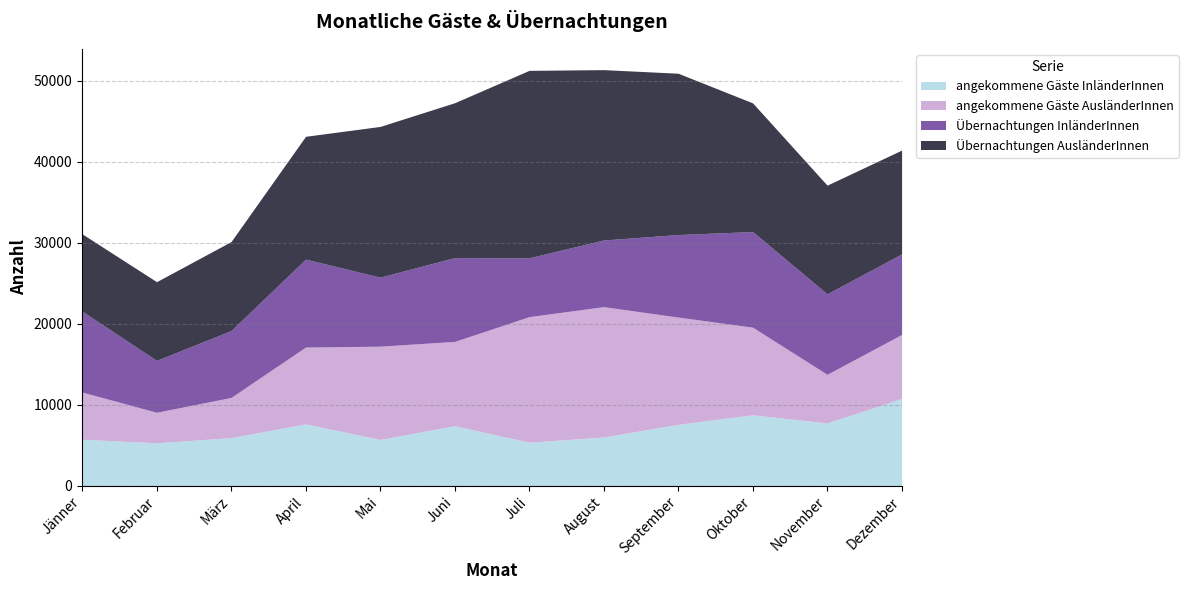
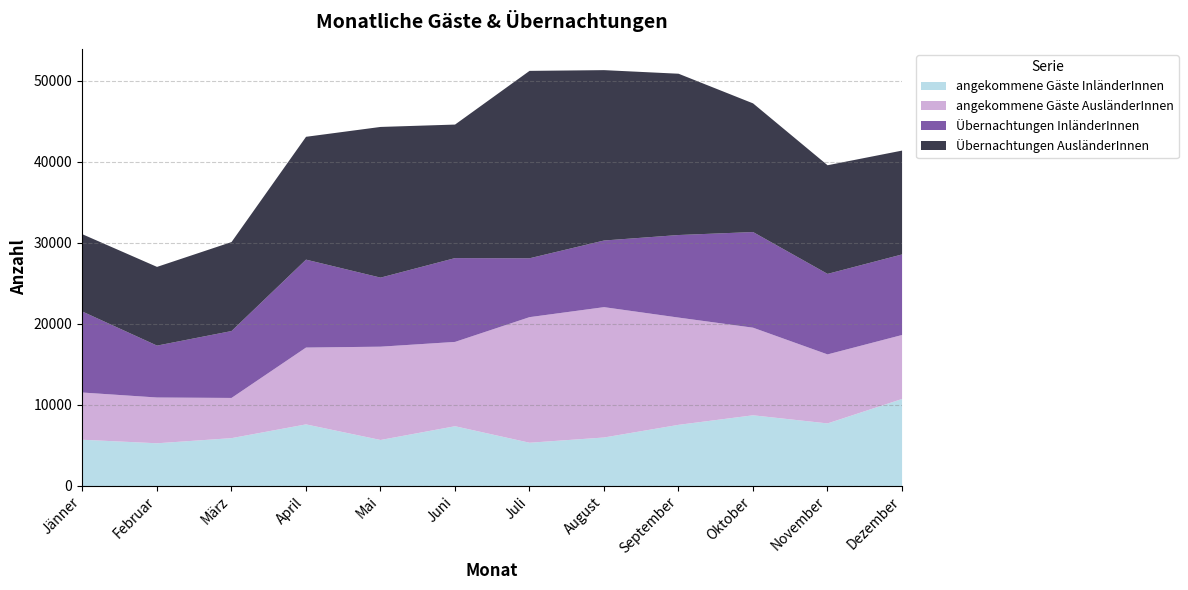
  {
    "angekommene Gäste InländerInnen": {
      "Jänner": 6000,
      "Februar": 5000,
      "März": 6000,
      "April": 8000,
      "Mai": 6000,
      "Juni": 7000,
      "Juli": 5000,
      "August": 6000,
      "September": 8000,
      "Oktober": 9000,
      "November": 8000,
      "Dezember": 11000
    },
    "angekommene Gäste AusländerInnen": {
      "Jänner": 6000,
-     "Februar": 4000,
+     "Februar": 6000,
      "März": 5000,
      "April": 9000,
      "Mai": 12000,
      "Juni": 10000,
      "Juli": 16000,
      "August": 16000,
      "September": 13000,
      "Oktober": 11000,
-     "November": 6000,
+     "November": 9000,
      "Dezember": 8000
    },
    "Übernachtungen InländerInnen": {
      "Jänner": 10000,
      "Februar": 6000,
      "März": 8000,
      "April": 11000,
      "Mai": 9000,
      "Juni": 10000,
      "Juli": 7000,
      "August": 8000,
      "September": 10000,
      "Oktober": 12000,
      "November": 10000,
      "Dezember": 10000
    },
    "Übernachtungen AusländerInnen": {
      "Jänner": 10000,
      "Februar": 10000,
      "März": 11000,
      "April": 15000,
      "Mai": 19000,
-     "Juni": 19000,
+     "Juni": 16000,
      "Juli": 23000,
      "August": 21000,
      "September": 20000,
      "Oktober": 16000,
      "November": 13000,
      "Dezember": 13000
    }
  }
